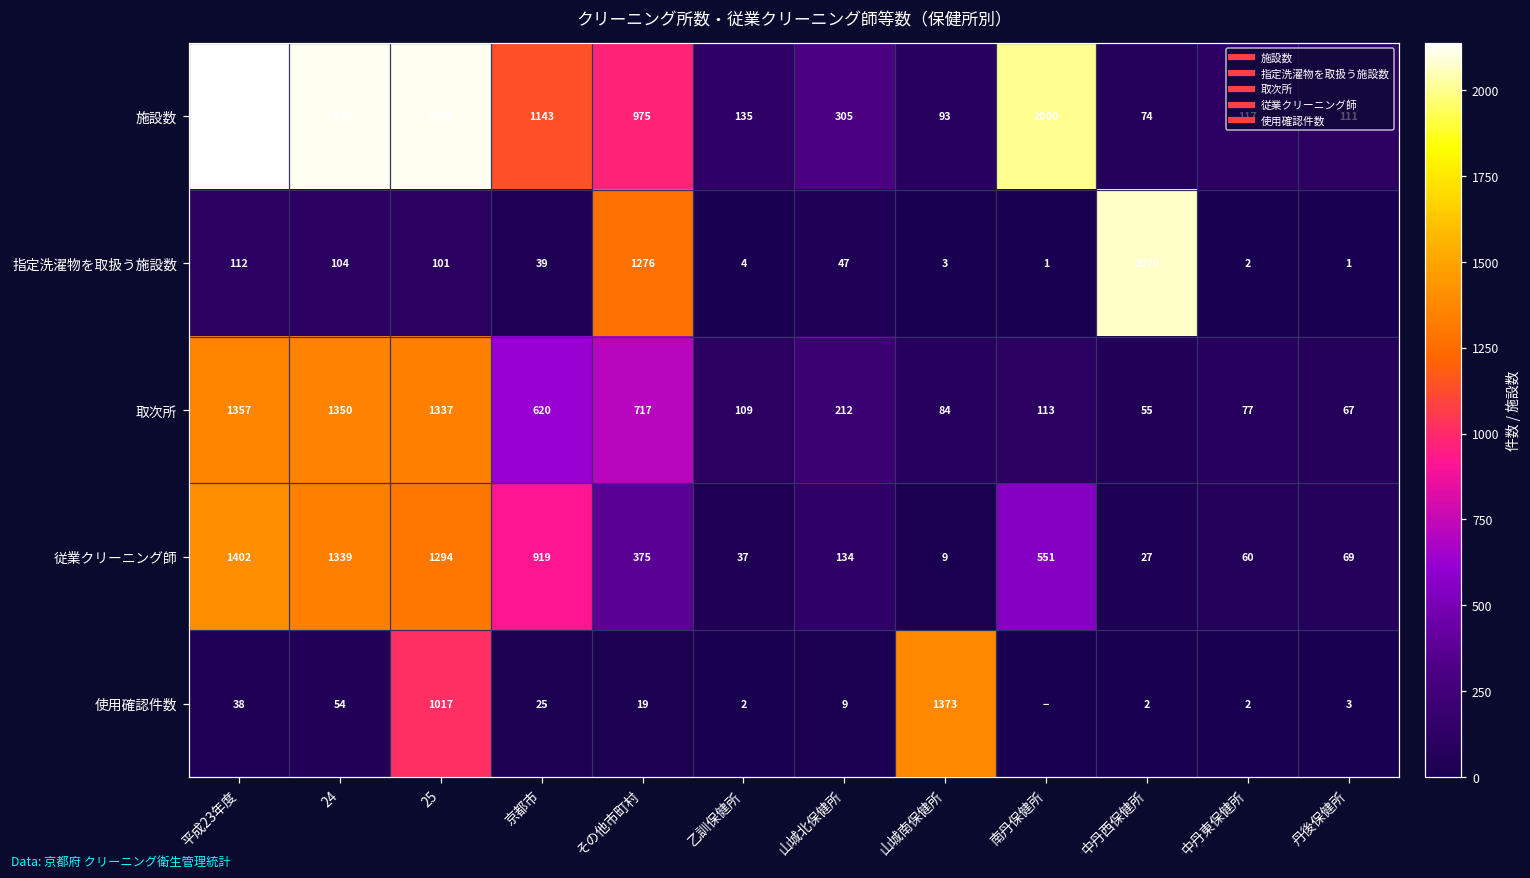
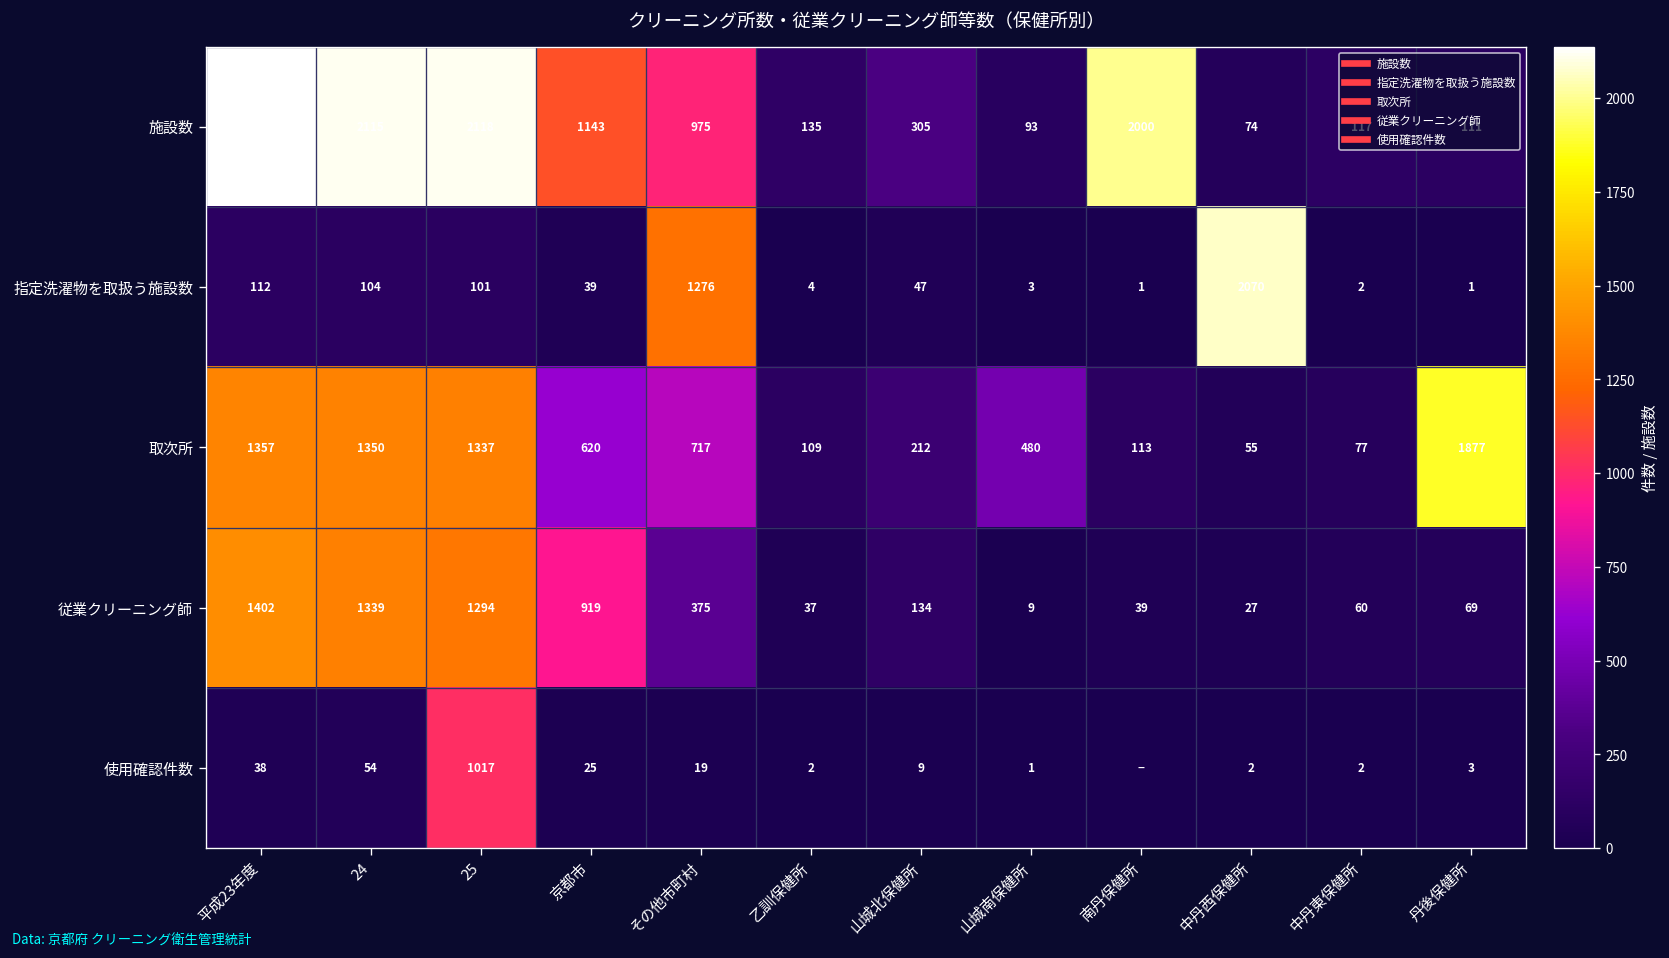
  {
    "施設数": {
      "京都市": 1143,
      "その他市町村": 975,
      "乙訓保健所": 135,
      "山城北保健所": 305,
      "山城南保健所": 93,
      "南丹保健所": 2000,
      "中丹西保健所": 74
    },
    "指定洗濯物を取扱う施設数": {
      "平成23年度": 112,
      "24": 104,
      "25": 101,
      "京都市": 39,
      "その他市町村": 1276,
      "乙訓保健所": 4,
      "山城北保健所": 47,
      "山城南保健所": 3,
      "南丹保健所": 1,
      "中丹西保健所": 2070,
      "中丹東保健所": 2,
      "丹後保健所": 1
    },
    "取次所": {
      "平成23年度": 1357,
      "24": 1350,
      "25": 1337,
      "京都市": 620,
      "その他市町村": 717,
      "乙訓保健所": 109,
      "山城北保健所": 212,
-     "山城南保健所": 84,
+     "山城南保健所": 480,
      "南丹保健所": 113,
      "中丹西保健所": 55,
      "中丹東保健所": 77,
-     "丹後保健所": 67
+     "丹後保健所": 1877
    },
    "従業クリーニング師": {
      "平成23年度": 1402,
      "24": 1339,
      "25": 1294,
      "京都市": 919,
      "その他市町村": 375,
      "乙訓保健所": 37,
      "山城北保健所": 134,
      "山城南保健所": 9,
-     "南丹保健所": 551,
+     "南丹保健所": 39,
      "中丹西保健所": 27,
      "中丹東保健所": 60,
      "丹後保健所": 69
    },
    "使用確認件数": {
      "平成23年度": 38,
      "24": 54,
      "25": 1017,
      "京都市": 25,
      "その他市町村": 19,
      "乙訓保健所": 2,
      "山城北保健所": 9,
-     "山城南保健所": 1373,
+     "山城南保健所": 1,
      "中丹西保健所": 2,
      "中丹東保健所": 2,
      "丹後保健所": 3
    }
  }
